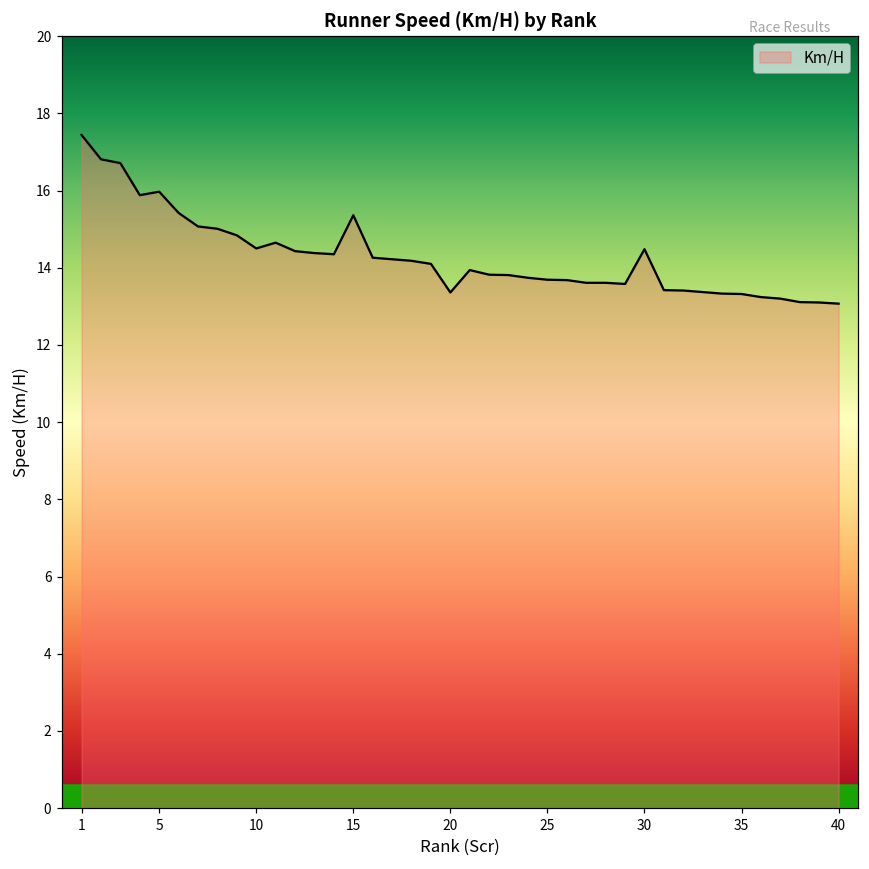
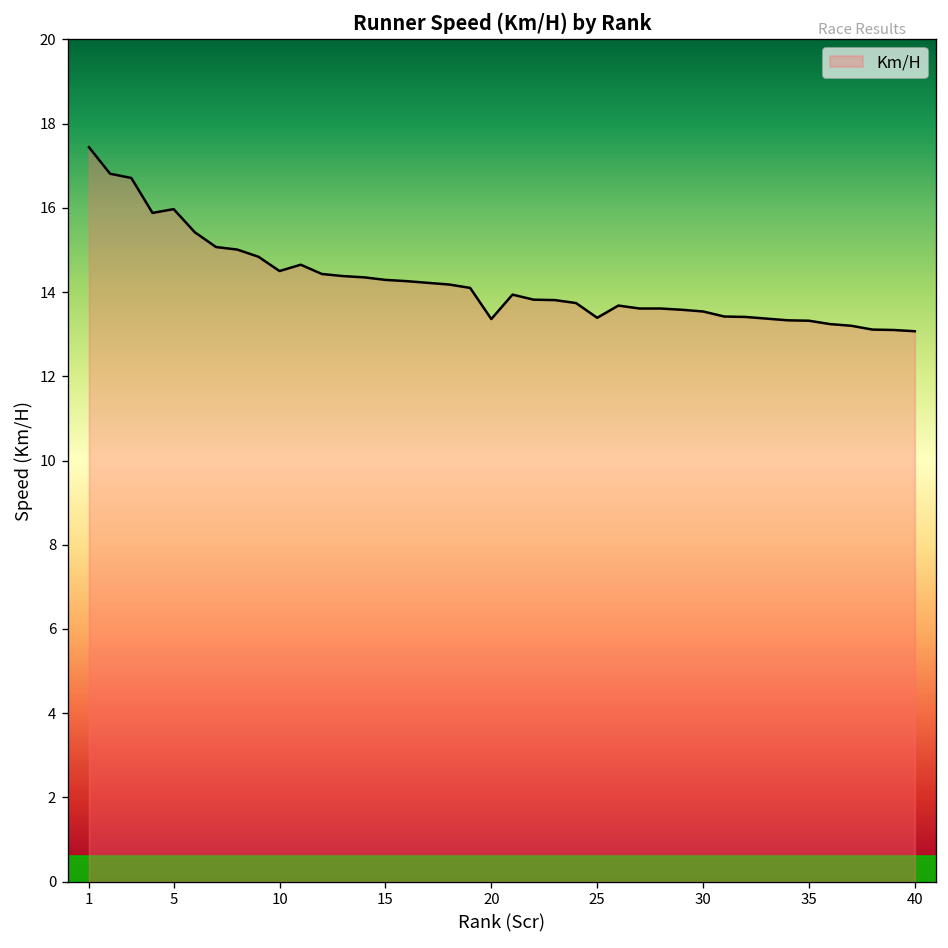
  {
    "1": 17.4,
    "5": 16.0,
    "10": 14.5,
-   "15": 15.4,
+   "15": 14.3,
    "20": 13.4,
-   "25": 13.7,
-   "30": 14.5,
+   "25": 13.4,
+   "30": 13.5,
    "35": 13.3,
    "40": 13.1
  }
